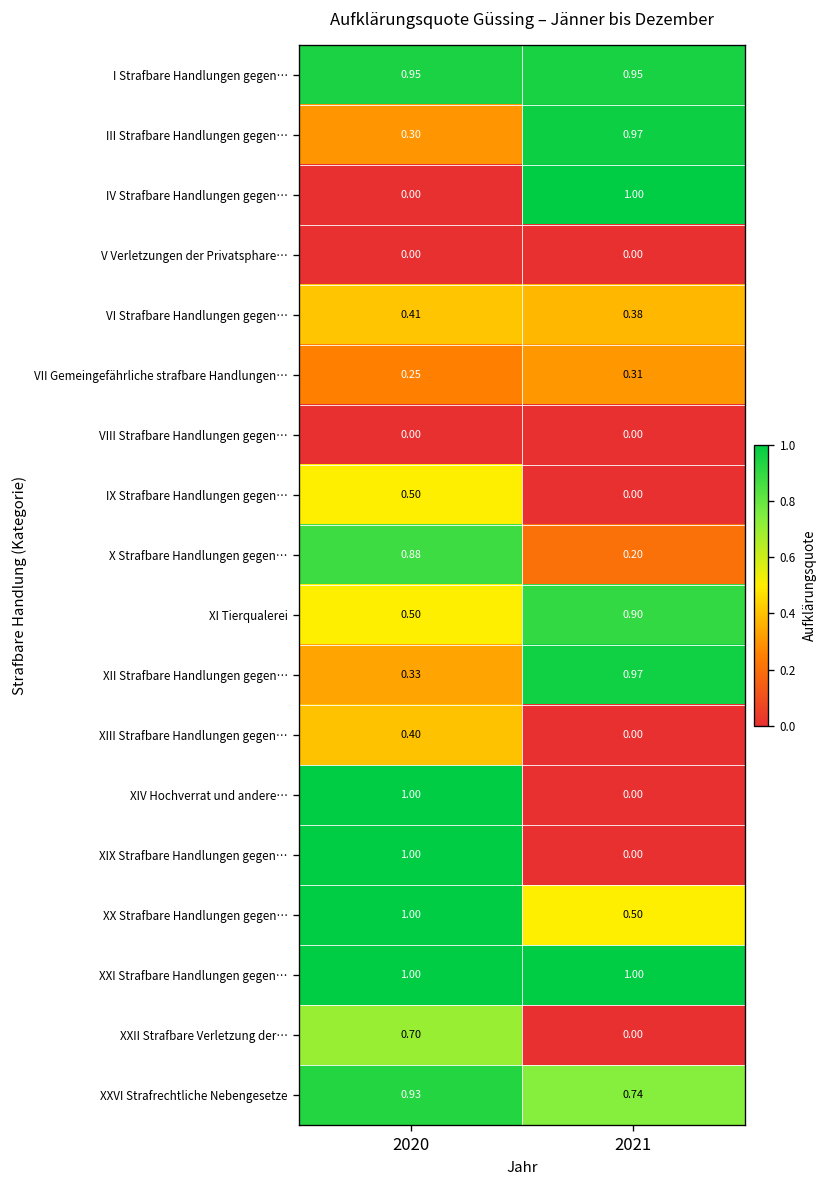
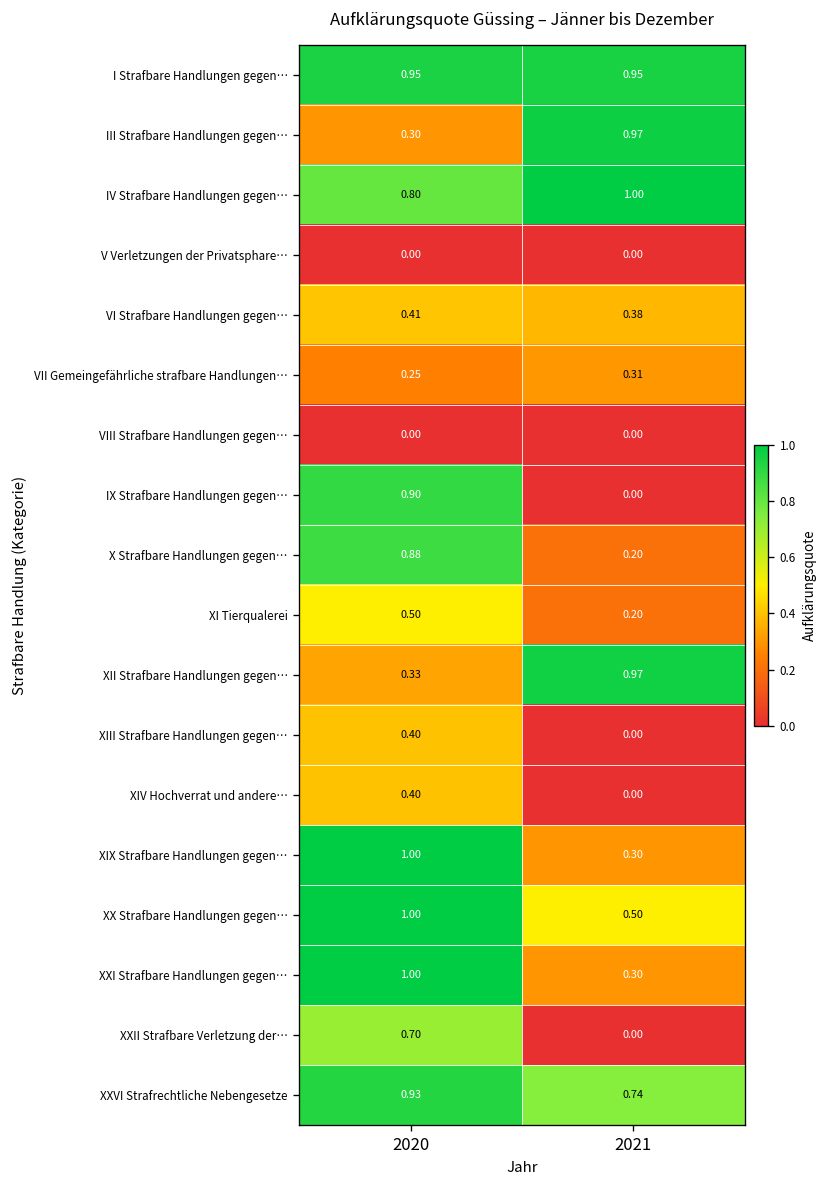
  {
    "I Strafbare Handlungen gegen…": {
      "2020": 0.95,
      "2021": 0.95
    },
    "III Strafbare Handlungen gegen…": {
      "2020": 0.30,
      "2021": 0.97
    },
    "IV Strafbare Handlungen gegen…": {
-     "2020": 0.00,
+     "2020": 0.80,
      "2021": 1.00
    },
    "V Verletzungen der Privatsphare…": {
      "2020": 0.00,
      "2021": 0.00
    },
    "VI Strafbare Handlungen gegen…": {
      "2020": 0.41,
      "2021": 0.38
    },
    "VII Gemeingefährliche strafbare Handlungen…": {
      "2020": 0.25,
      "2021": 0.31
    },
    "VIII Strafbare Handlungen gegen…": {
      "2020": 0.00,
      "2021": 0.00
    },
    "IX Strafbare Handlungen gegen…": {
-     "2020": 0.50,
+     "2020": 0.90,
      "2021": 0.00
    },
    "X Strafbare Handlungen gegen…": {
      "2020": 0.88,
      "2021": 0.20
    },
    "XI Tierqualerei": {
      "2020": 0.50,
-     "2021": 0.90
+     "2021": 0.20
    },
    "XII Strafbare Handlungen gegen…": {
      "2020": 0.33,
      "2021": 0.97
    },
    "XIII Strafbare Handlungen gegen…": {
      "2020": 0.40,
      "2021": 0.00
    },
    "XIV Hochverrat und andere…": {
-     "2020": 1.00,
+     "2020": 0.40,
      "2021": 0.00
    },
    "XIX Strafbare Handlungen gegen…": {
      "2020": 1.00,
-     "2021": 0.00
+     "2021": 0.30
    },
    "XX Strafbare Handlungen gegen…": {
      "2020": 1.00,
      "2021": 0.50
    },
    "XXI Strafbare Handlungen gegen…": {
      "2020": 1.00,
-     "2021": 1.00
+     "2021": 0.30
    },
    "XXII Strafbare Verletzung der…": {
      "2020": 0.70,
      "2021": 0.00
    },
    "XXVI Strafrechtliche Nebengesetze": {
      "2020": 0.93,
      "2021": 0.74
    }
  }
